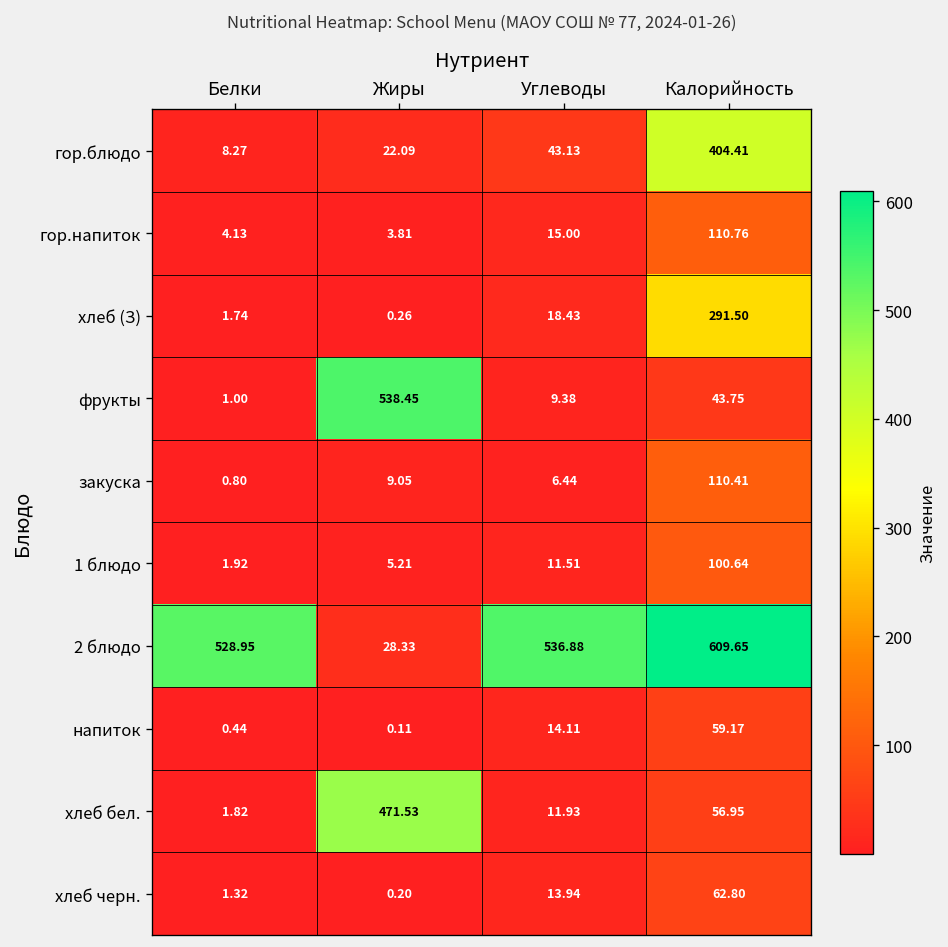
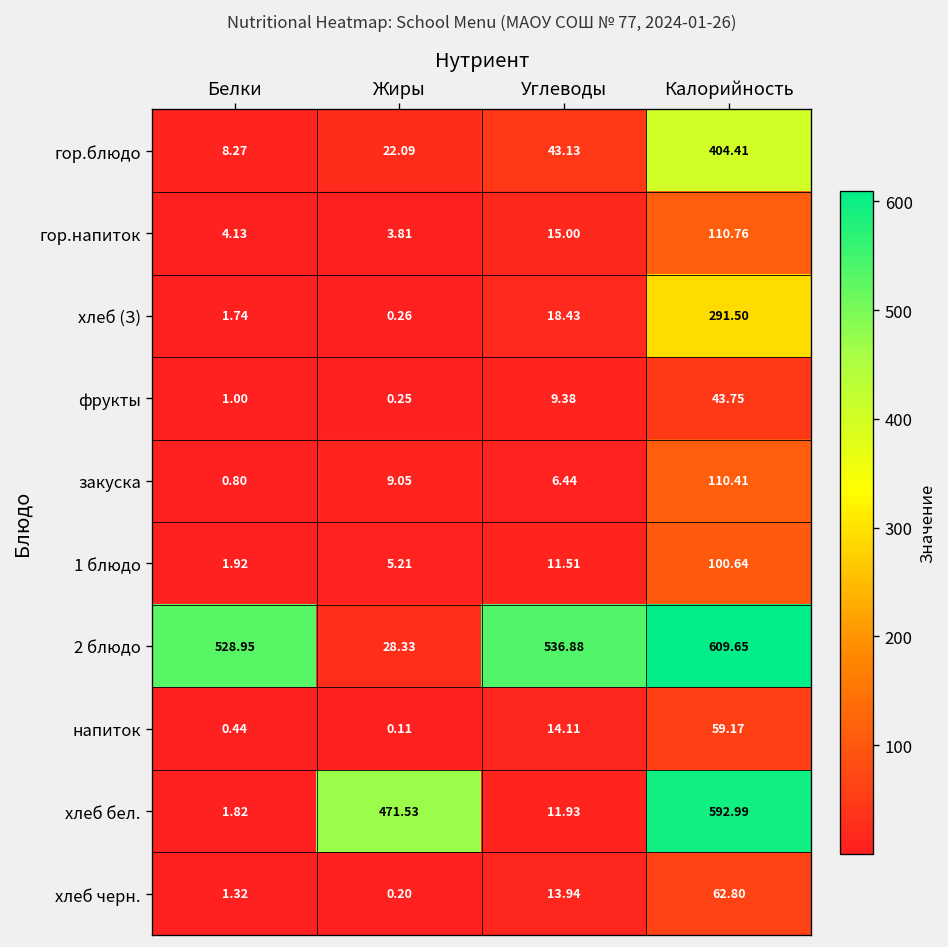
  {
    "гор.блюдо": {
      "Белки": 8.27,
      "Жиры": 22.09,
      "Углеводы": 43.13,
      "Калорийность": 404.41
    },
    "гор.напиток": {
      "Белки": 4.13,
      "Жиры": 3.81,
      "Углеводы": 15.00,
      "Калорийность": 110.76
    },
    "хлеб (З)": {
      "Белки": 1.74,
      "Жиры": 0.26,
      "Углеводы": 18.43,
      "Калорийность": 291.50
    },
    "фрукты": {
      "Белки": 1.00,
-     "Жиры": 538.45,
+     "Жиры": 0.25,
      "Углеводы": 9.38,
      "Калорийность": 43.75
    },
    "закуска": {
      "Белки": 0.80,
      "Жиры": 9.05,
      "Углеводы": 6.44,
      "Калорийность": 110.41
    },
    "1 блюдо": {
      "Белки": 1.92,
      "Жиры": 5.21,
      "Углеводы": 11.51,
      "Калорийность": 100.64
    },
    "2 блюдо": {
      "Белки": 528.95,
      "Жиры": 28.33,
      "Углеводы": 536.88,
      "Калорийность": 609.65
    },
    "напиток": {
      "Белки": 0.44,
      "Жиры": 0.11,
      "Углеводы": 14.11,
      "Калорийность": 59.17
    },
    "хлеб бел.": {
      "Белки": 1.82,
      "Жиры": 471.53,
      "Углеводы": 11.93,
-     "Калорийность": 56.95
+     "Калорийность": 592.99
    },
    "хлеб черн.": {
      "Белки": 1.32,
      "Жиры": 0.20,
      "Углеводы": 13.94,
      "Калорийность": 62.80
    }
  }
